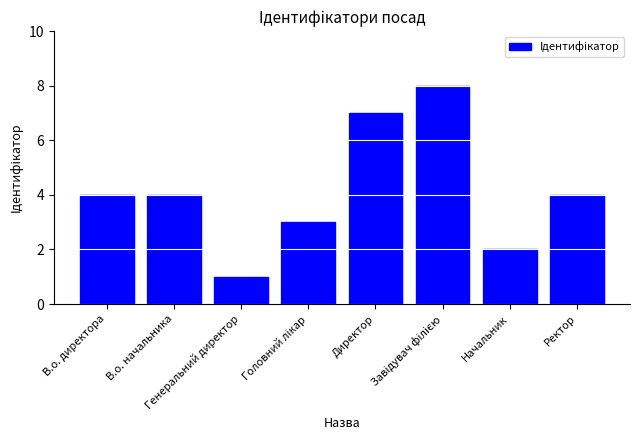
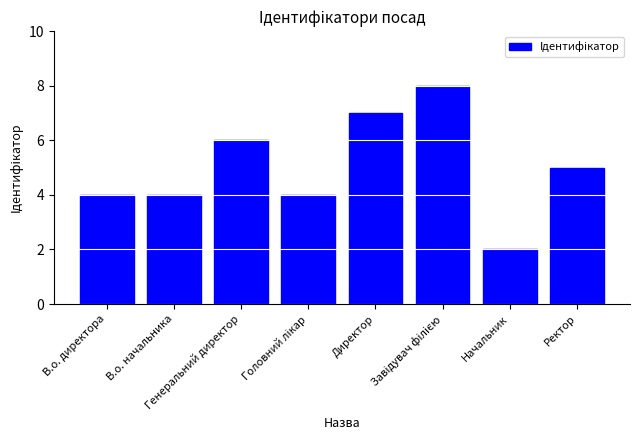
  {
    "В.о. директора": 4,
    "В.о. начальника": 4,
-   "Генеральний директор": 1,
-   "Головний лікар": 3,
+   "Генеральний директор": 6,
+   "Головний лікар": 4,
    "Директор": 7,
    "Завідувач філією": 8,
    "Начальник": 2,
-   "Ректор": 4
+   "Ректор": 5
  }
